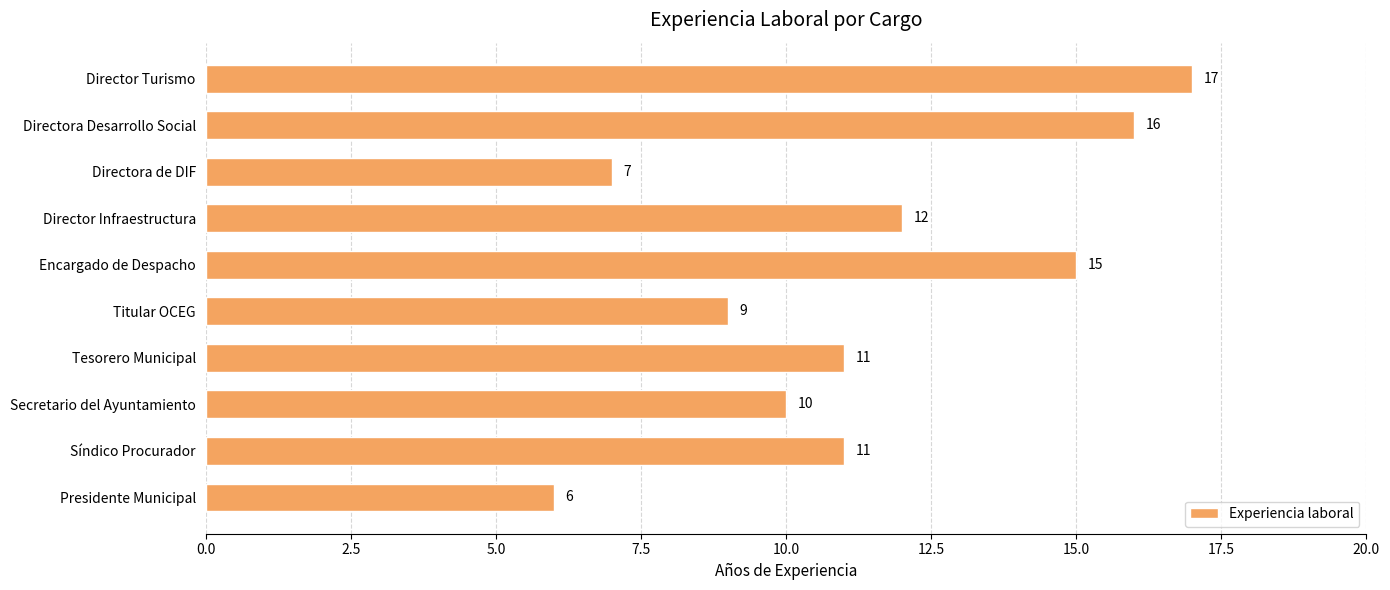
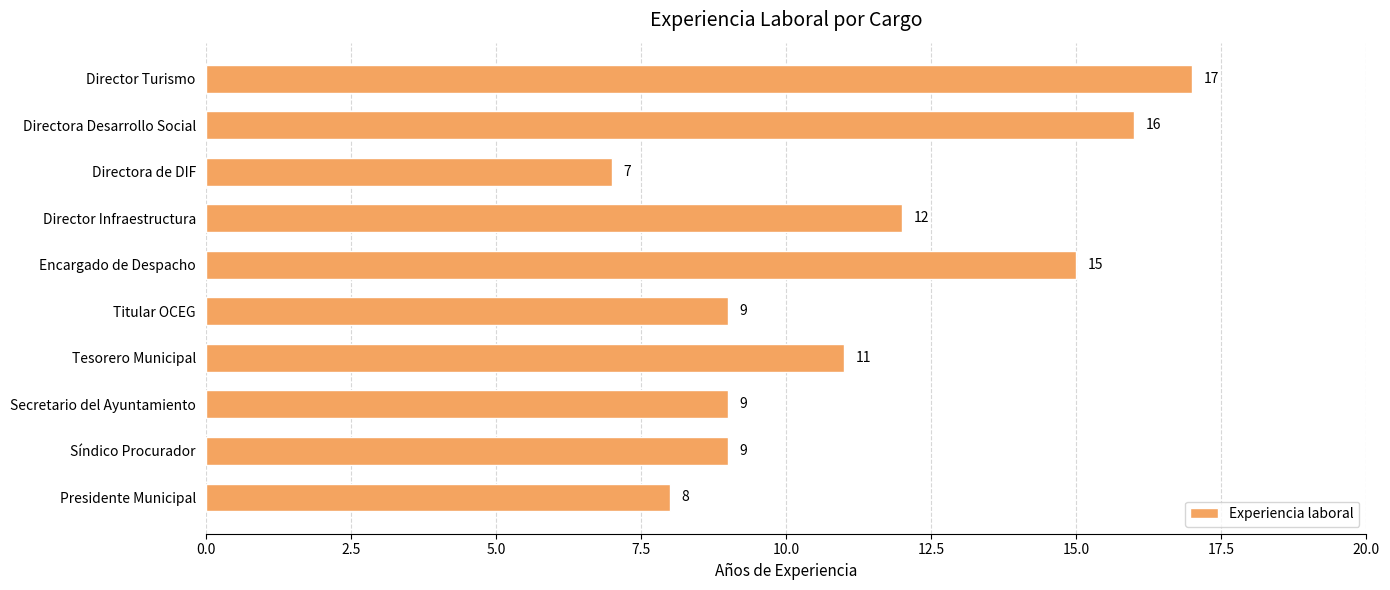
  {
    "Director Turismo": 17,
    "Directora Desarrollo Social": 16,
    "Directora de DIF": 7,
    "Director Infraestructura": 12,
    "Encargado de Despacho": 15,
    "Titular OCEG": 9,
    "Tesorero Municipal": 11,
-   "Secretario del Ayuntamiento": 10,
-   "Síndico Procurador": 11,
-   "Presidente Municipal": 6
+   "Secretario del Ayuntamiento": 9,
+   "Síndico Procurador": 9,
+   "Presidente Municipal": 8
  }
